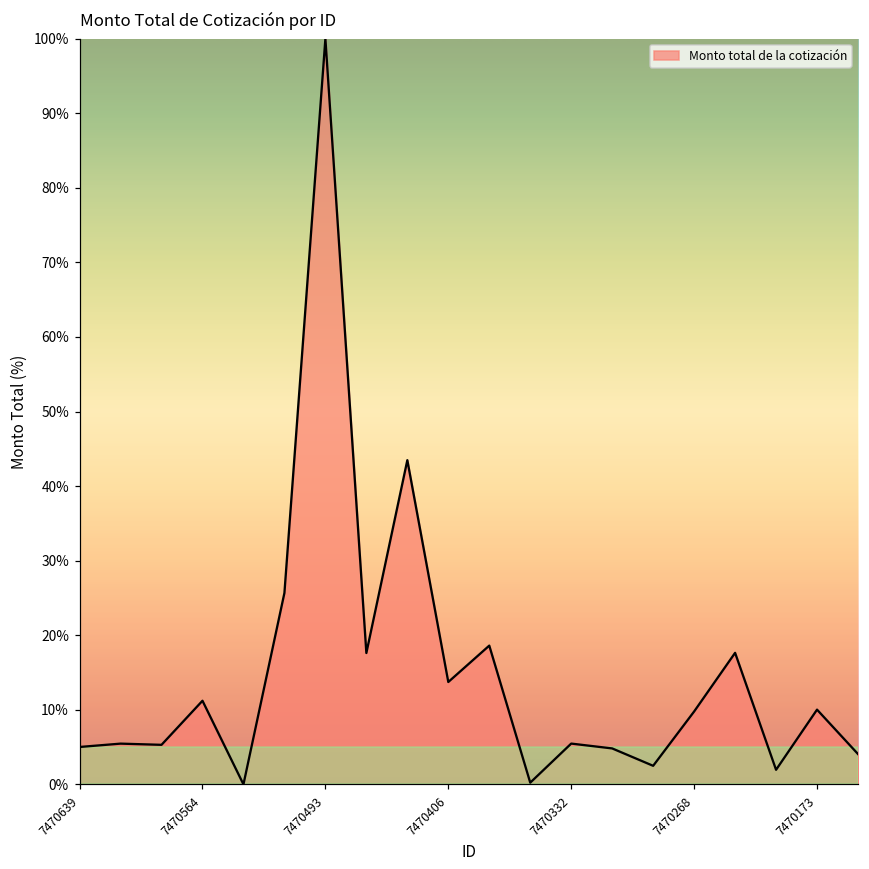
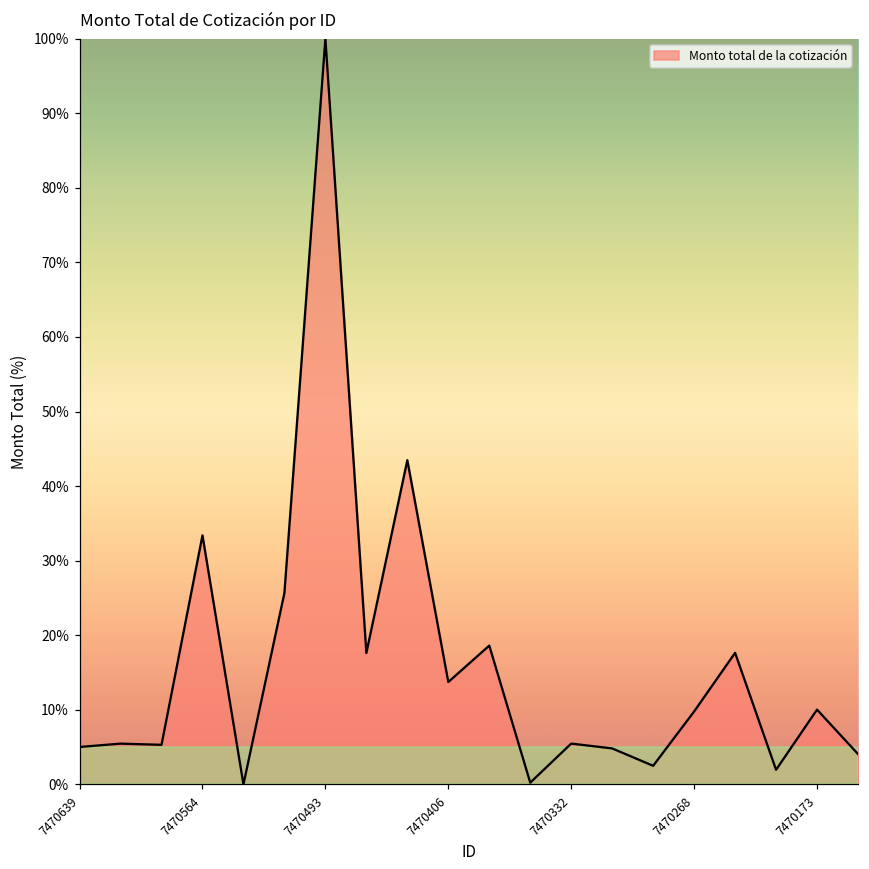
  {
    "7470639": "5%",
-   "7470564": "11%",
+   "7470564": "33%",
    "7470493": "100%",
    "7470406": "14%",
    "7470332": "5%",
    "7470268": "10%",
    "7470173": "10%"
  }
